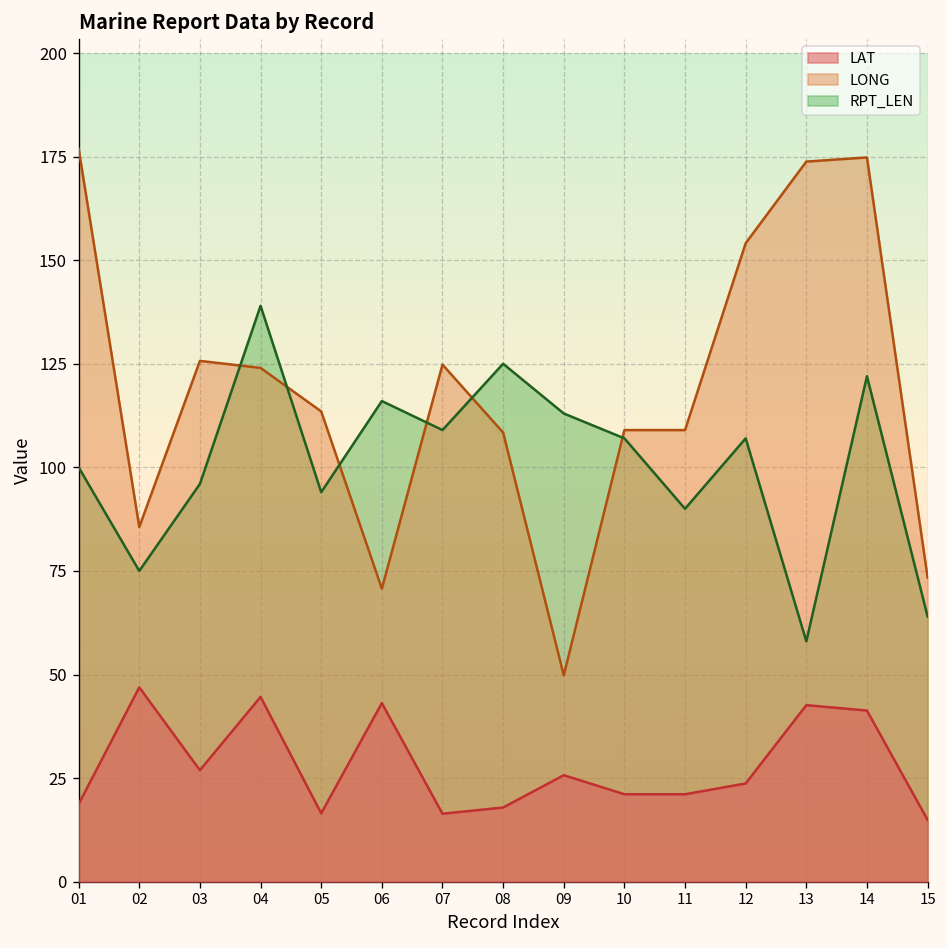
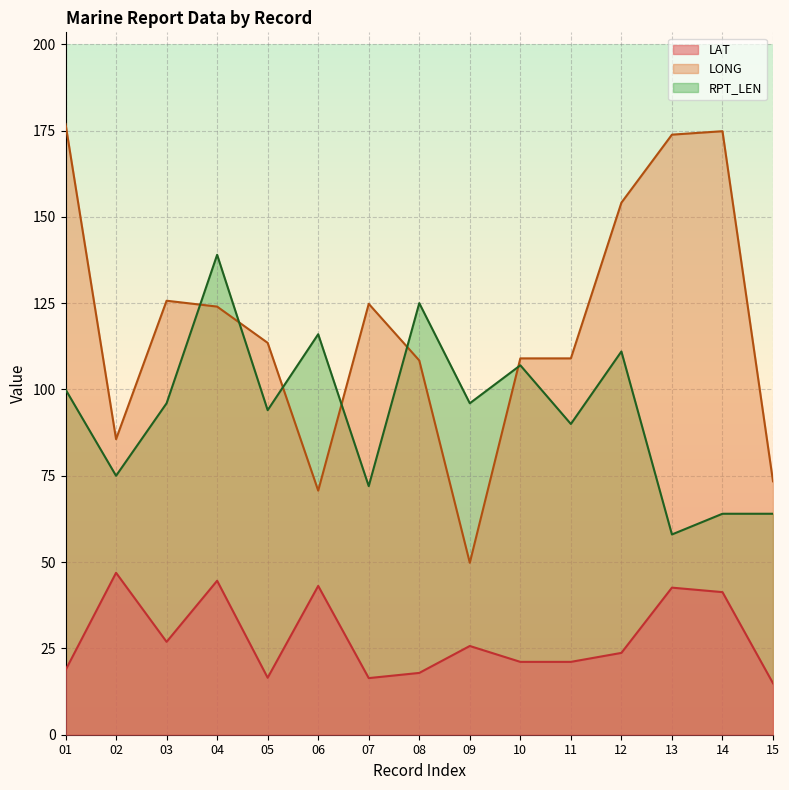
  {
    "RPT_LEN": {
      "01": 100,
      "02": 75,
      "03": 96,
      "04": 139,
      "05": 94,
      "06": 116,
-     "07": 109,
+     "07": 72,
      "08": 125,
-     "09": 113,
+     "09": 96,
      "10": 107,
      "11": 90,
-     "12": 107,
+     "12": 111,
      "13": 58,
-     "14": 122,
+     "14": 64,
      "15": 64
    }
  }
